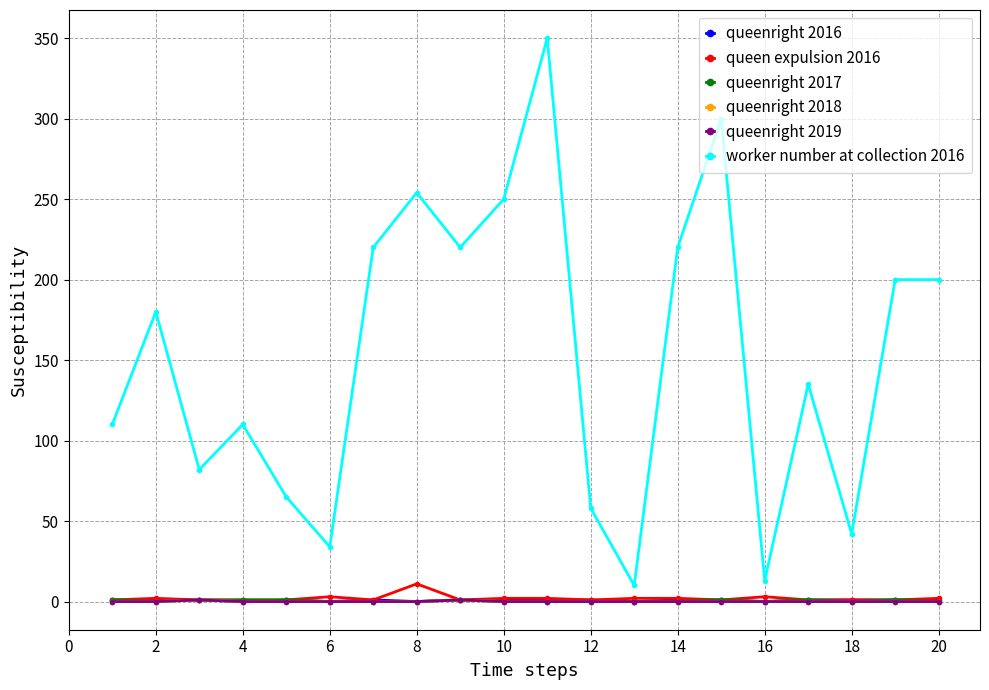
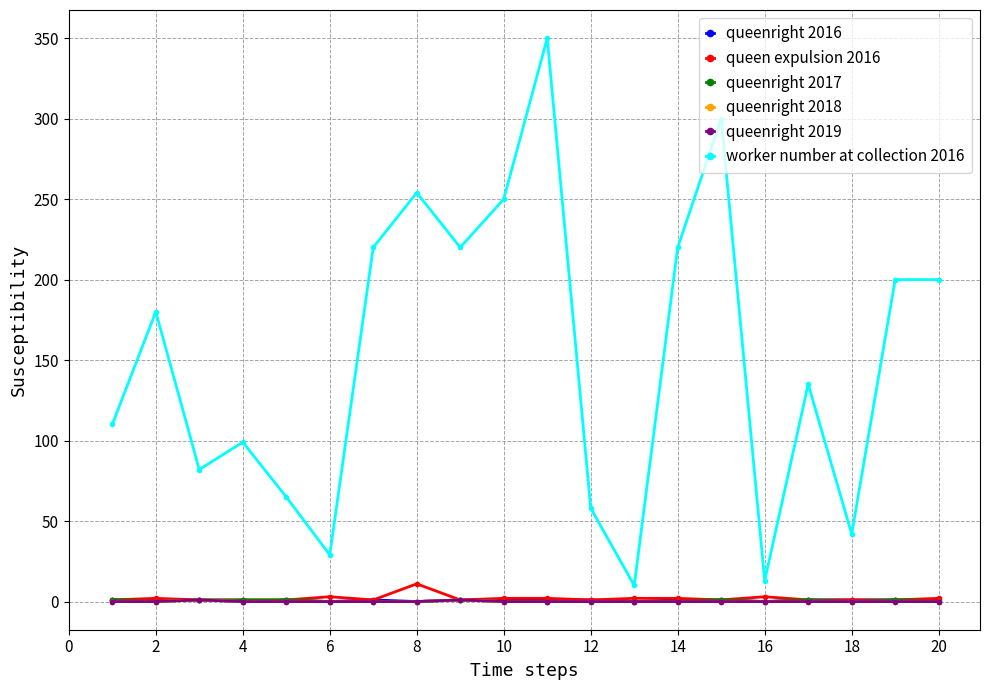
  {
    "queen expulsion 2016": {
      "6": 3,
      "8": 11,
      "16": 3
    },
    "worker number at collection 2016": {
      "2": 180,
-     "4": 110,
-     "6": 34,
+     "4": 99,
+     "6": 29,
      "8": 254,
      "10": 250,
      "12": 58,
      "14": 220,
      "16": 13,
      "18": 42,
      "20": 200
    }
  }
